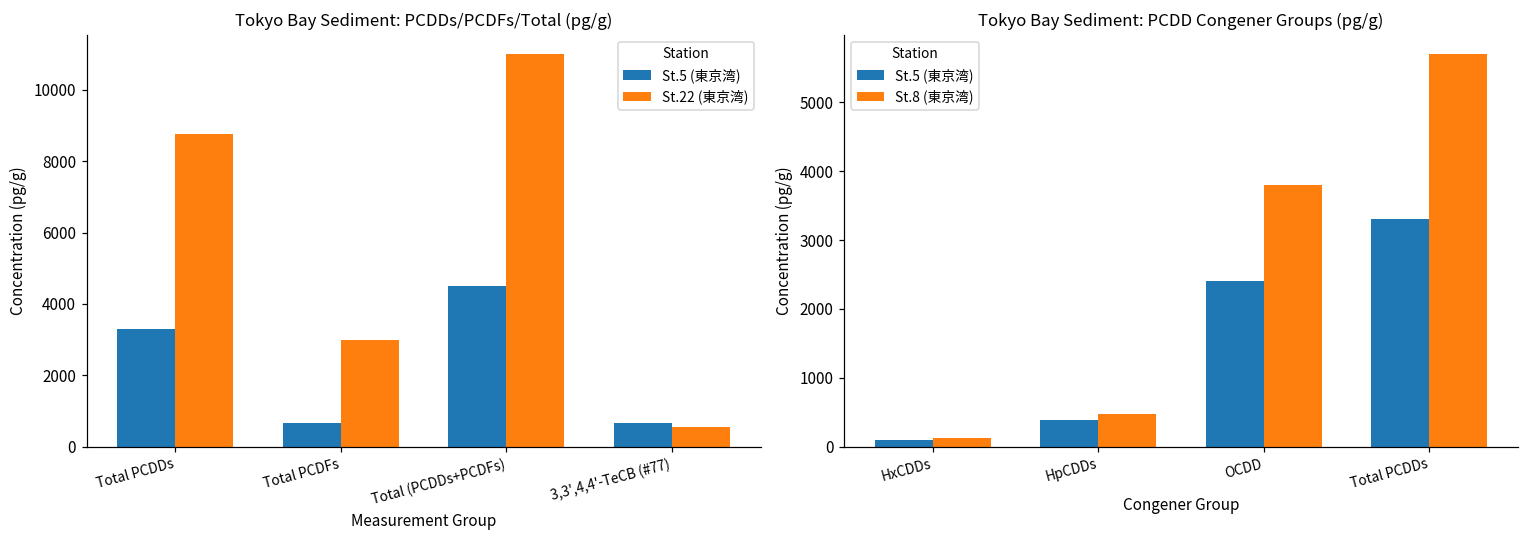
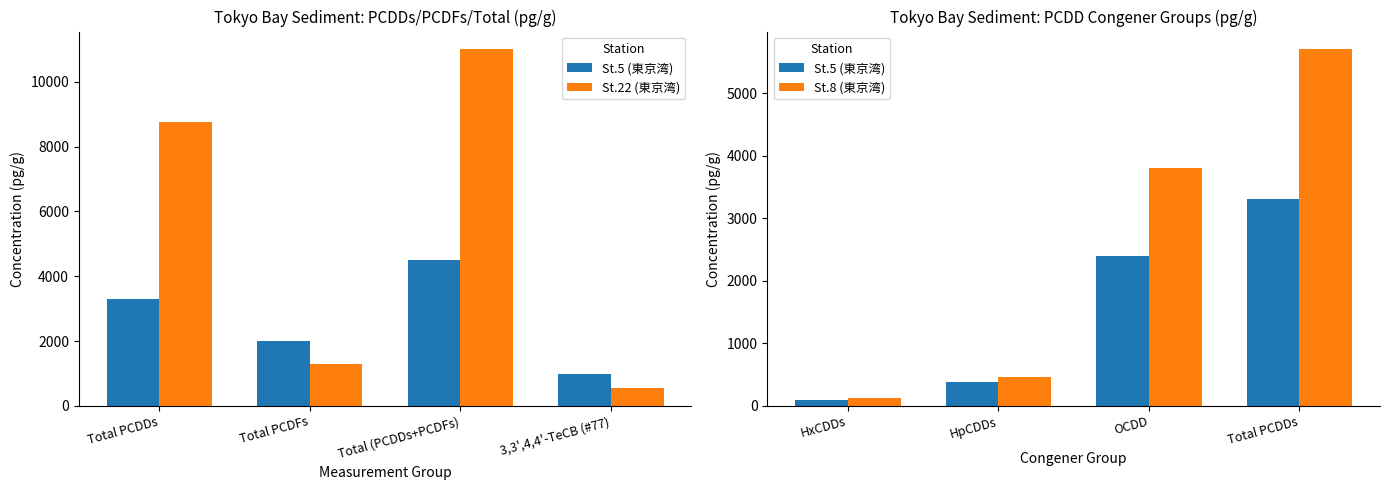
  {
    "Tokyo Bay Sediment: PCDDs/PCDFs/Total (pg/g)": {
      "St.5 (東京湾)": {
        "Total PCDDs": 3300,
-       "Total PCDFs": 700,
+       "Total PCDFs": 2000,
        "Total (PCDDs+PCDFs)": 4500,
-       "3,3',4,4'-TeCB (#77)": 700
+       "3,3',4,4'-TeCB (#77)": 1000
      },
      "St.22 (東京湾)": {
        "Total PCDDs": 8800,
-       "Total PCDFs": 3000,
+       "Total PCDFs": 1300,
        "Total (PCDDs+PCDFs)": 11000,
        "3,3',4,4'-TeCB (#77)": 600
      }
    },
    "Tokyo Bay Sediment: PCDD Congener Groups (pg/g)": {
      "St.5 (東京湾)": {
        "HxCDDs": 100,
        "HpCDDs": 400,
        "OCDD": 2400,
        "Total PCDDs": 3300
      },
      "St.8 (東京湾)": {
        "HxCDDs": 100,
        "HpCDDs": 500,
        "OCDD": 3800,
        "Total PCDDs": 5700
      }
    }
  }
